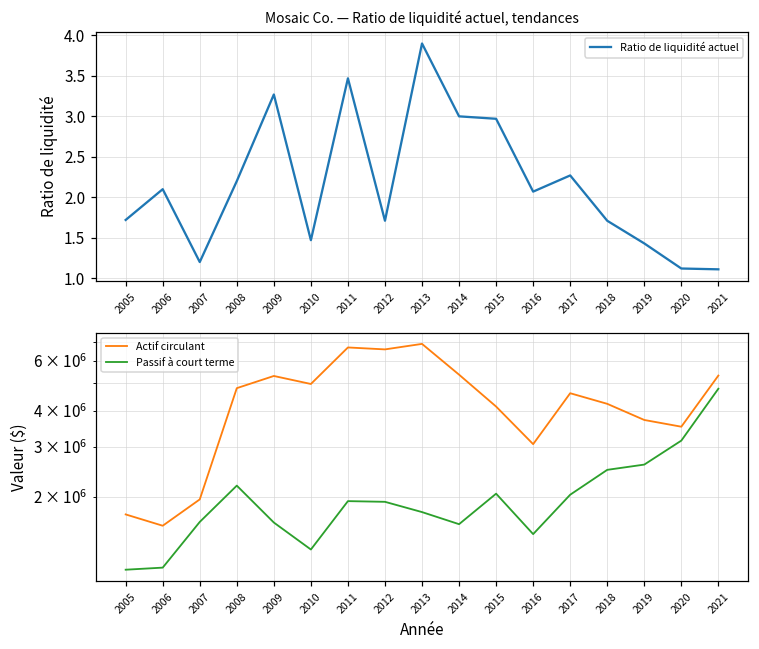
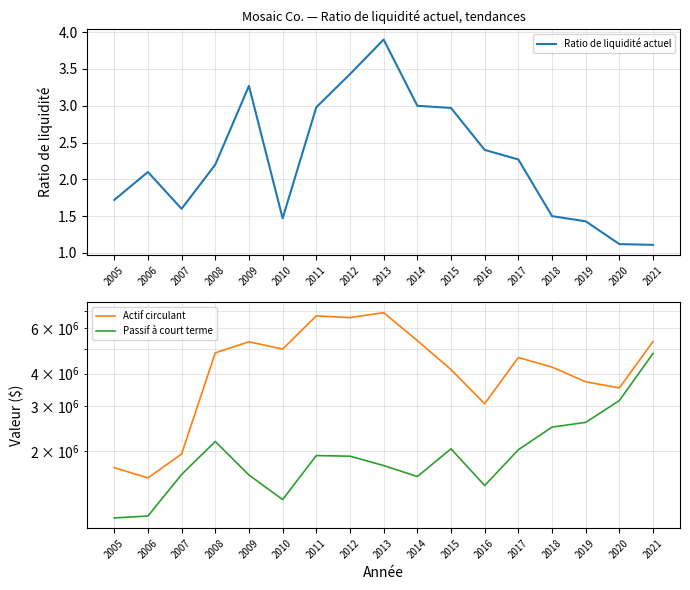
  {
    "Mosaic Co. — Ratio de liquidité actuel, tendances": {
      "2005": 1.7,
      "2006": 2.1,
-     "2007": 1.2,
+     "2007": 1.6,
      "2008": 2.2,
      "2009": 3.3,
      "2010": 1.5,
-     "2011": 3.5,
-     "2012": 1.7,
+     "2011": 3.0,
+     "2012": 3.4,
      "2013": 3.9,
      "2014": 3.0,
      "2015": 3.0,
-     "2016": 2.1,
+     "2016": 2.4,
      "2017": 2.3,
-     "2018": 1.7,
+     "2018": 1.5,
      "2019": 1.4,
      "2020": 1.1,
      "2021": 1.1
    }
  }
